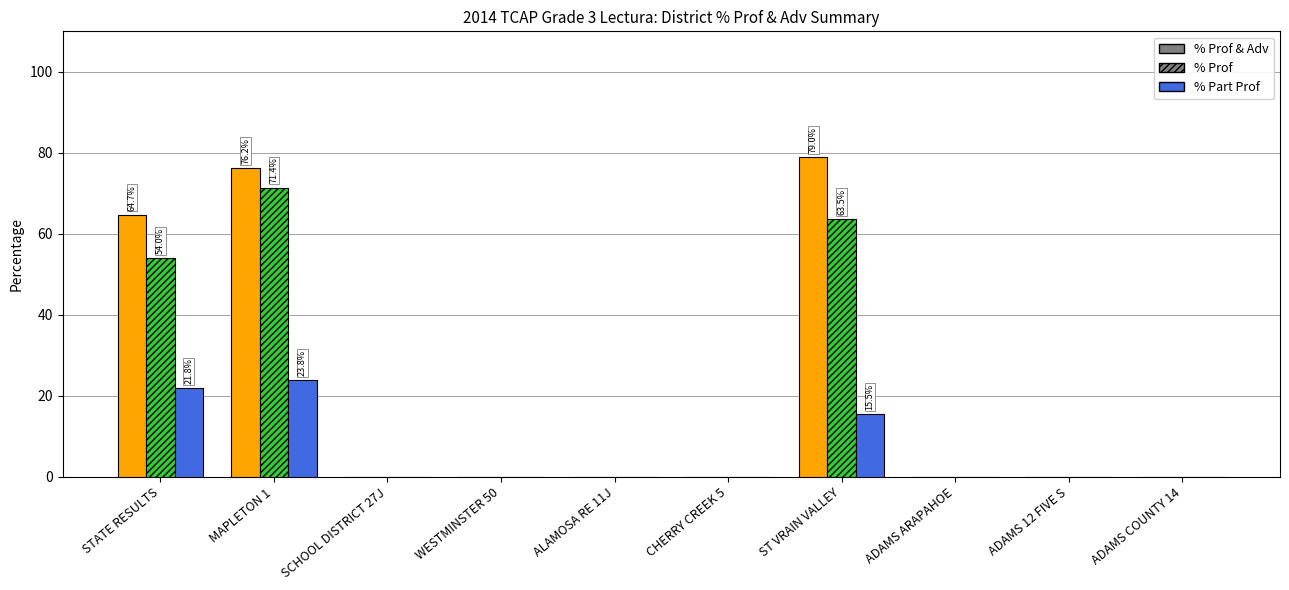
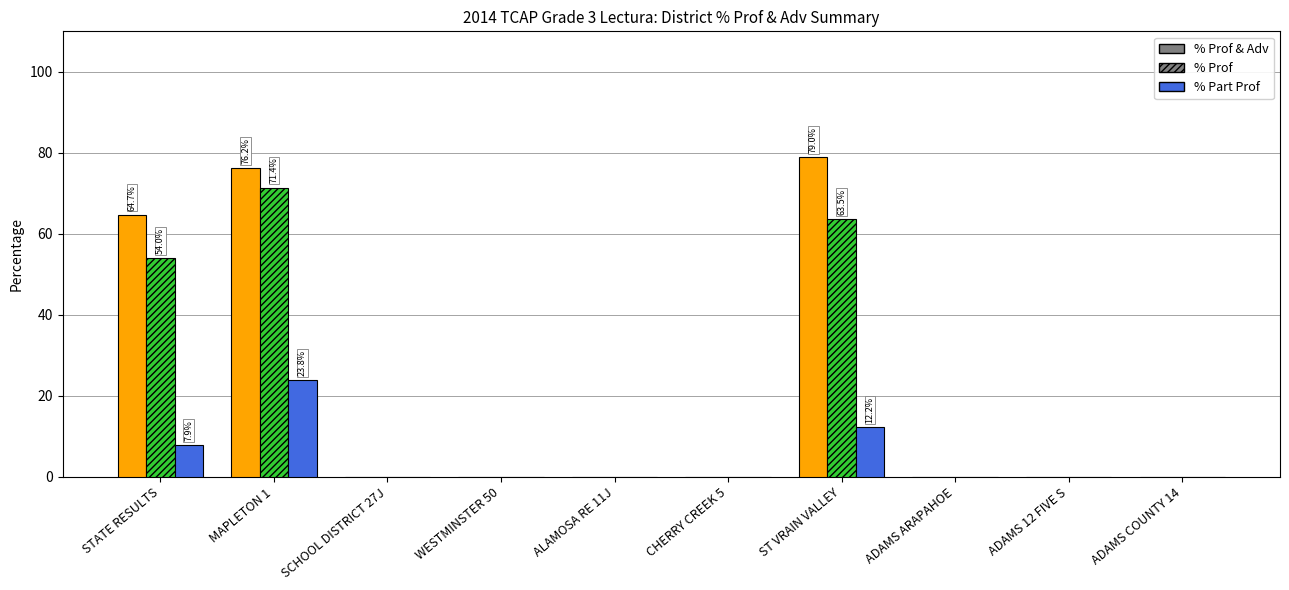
  {
    "% Part Prof": {
-     "STATE RESULTS": "21.8%",
-     "ST VRAIN VALLEY": "15.5%"
+     "STATE RESULTS": "7.9%",
+     "ST VRAIN VALLEY": "12.2%"
    }
  }
